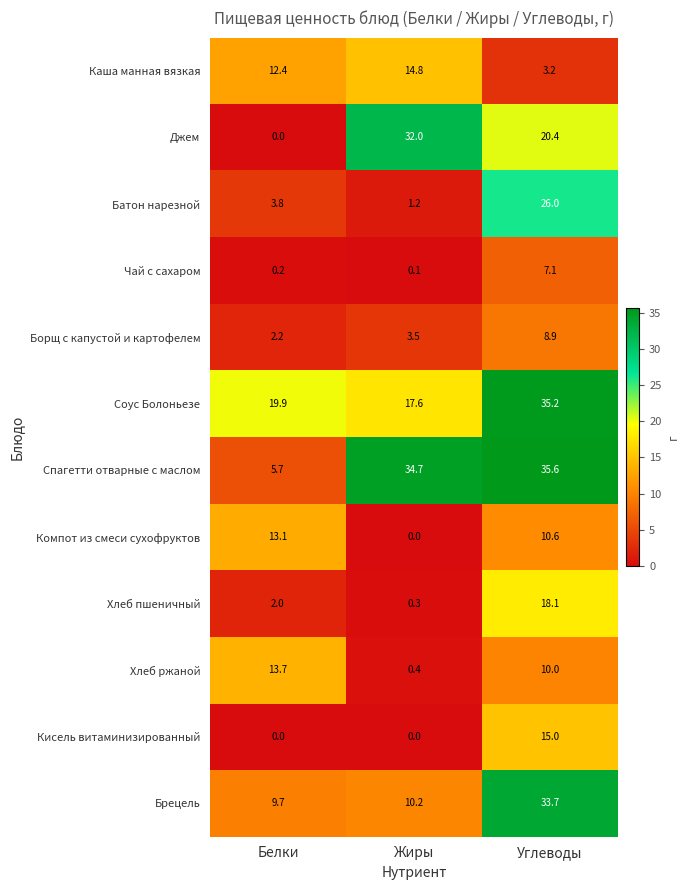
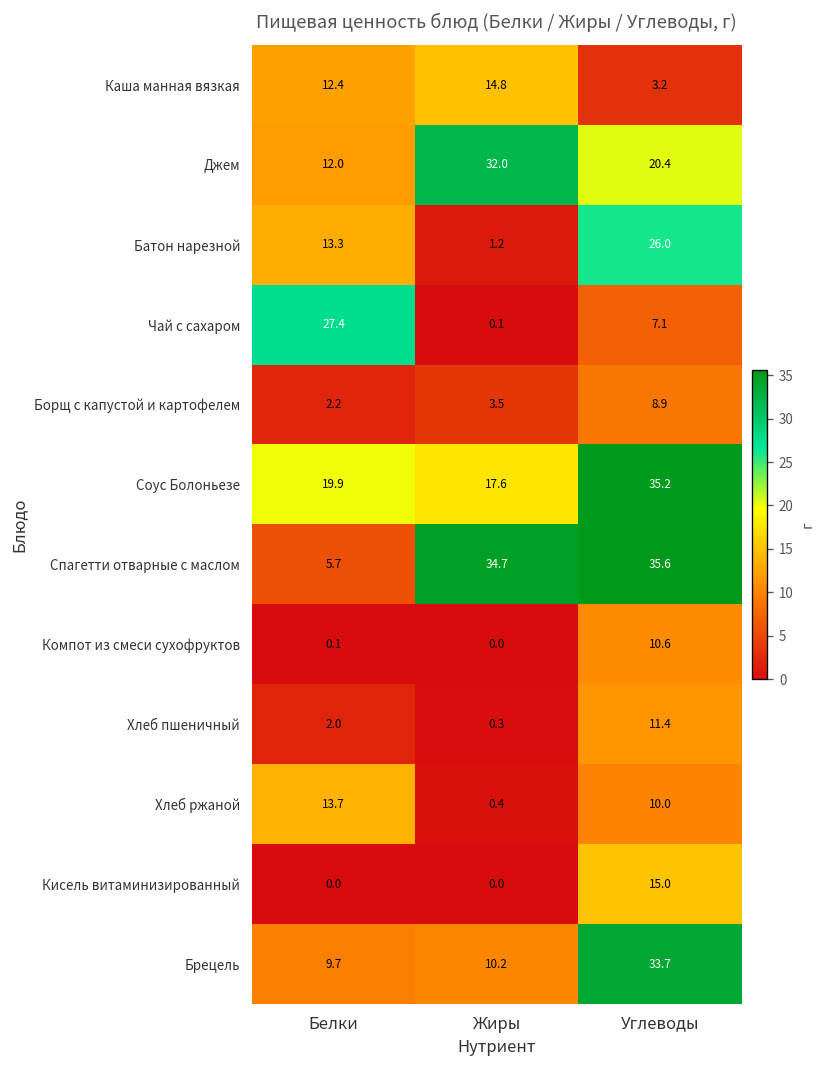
  {
    "Каша манная вязкая": {
      "Белки": 12.4,
      "Жиры": 14.8,
      "Углеводы": 3.2
    },
    "Джем": {
-     "Белки": 0.0,
+     "Белки": 12.0,
      "Жиры": 32.0,
      "Углеводы": 20.4
    },
    "Батон нарезной": {
-     "Белки": 3.8,
+     "Белки": 13.3,
      "Жиры": 1.2,
      "Углеводы": 26.0
    },
    "Чай с сахаром": {
-     "Белки": 0.2,
+     "Белки": 27.4,
      "Жиры": 0.1,
      "Углеводы": 7.1
    },
    "Борщ с капустой и картофелем": {
      "Белки": 2.2,
      "Жиры": 3.5,
      "Углеводы": 8.9
    },
    "Соус Болоньезе": {
      "Белки": 19.9,
      "Жиры": 17.6,
      "Углеводы": 35.2
    },
    "Спагетти отварные с маслом": {
      "Белки": 5.7,
      "Жиры": 34.7,
      "Углеводы": 35.6
    },
    "Компот из смеси сухофруктов": {
-     "Белки": 13.1,
+     "Белки": 0.1,
      "Жиры": 0.0,
      "Углеводы": 10.6
    },
    "Хлеб пшеничный": {
      "Белки": 2.0,
      "Жиры": 0.3,
-     "Углеводы": 18.1
+     "Углеводы": 11.4
    },
    "Хлеб ржаной": {
      "Белки": 13.7,
      "Жиры": 0.4,
      "Углеводы": 10.0
    },
    "Кисель витаминизированный": {
      "Белки": 0.0,
      "Жиры": 0.0,
      "Углеводы": 15.0
    },
    "Брецель": {
      "Белки": 9.7,
      "Жиры": 10.2,
      "Углеводы": 33.7
    }
  }
